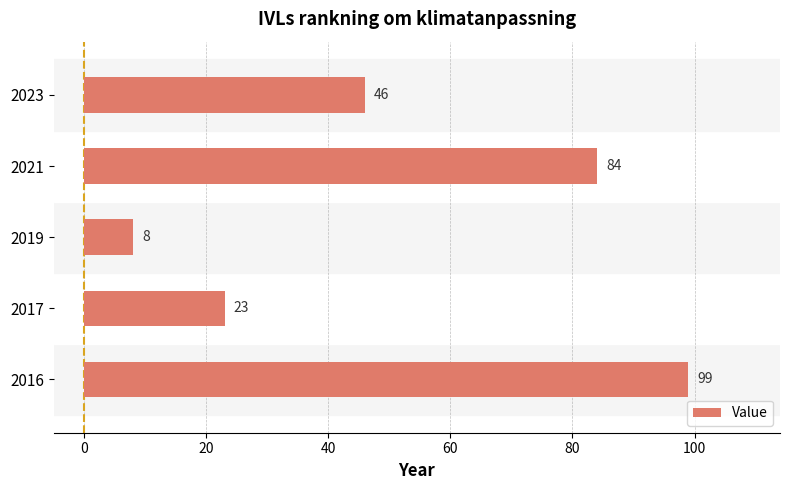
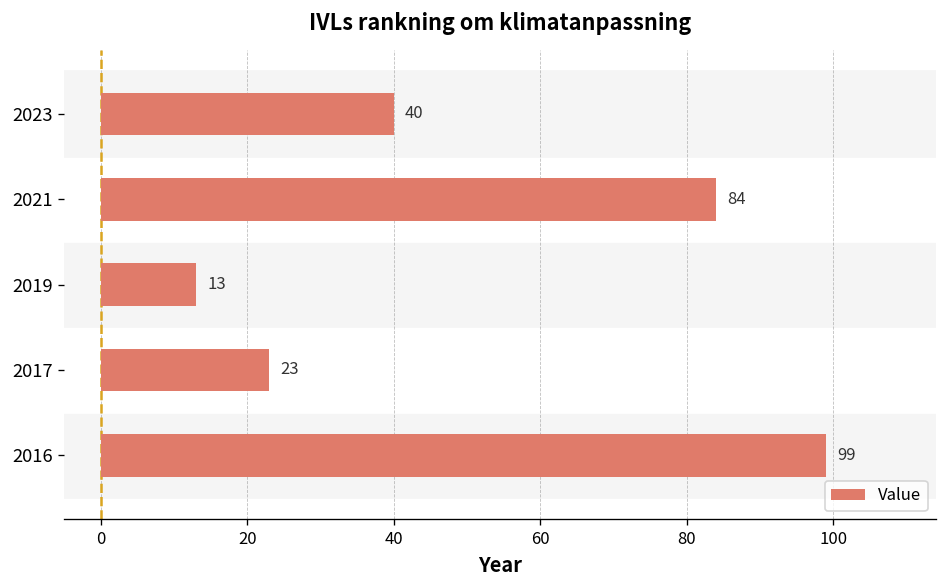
  {
-   "2023": 46,
+   "2023": 40,
    "2021": 84,
-   "2019": 8,
+   "2019": 13,
    "2017": 23,
    "2016": 99
  }
